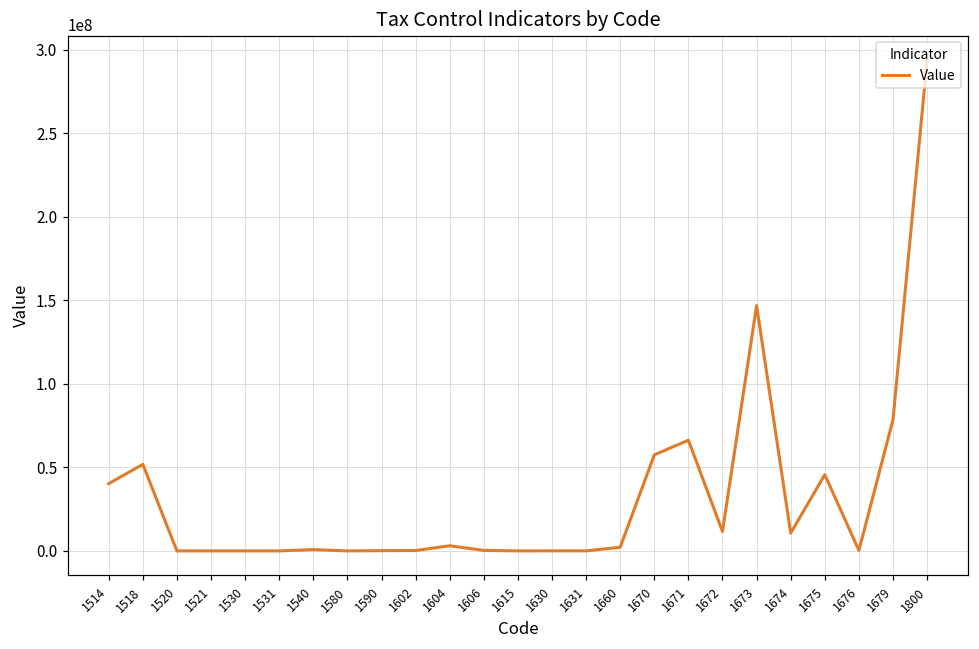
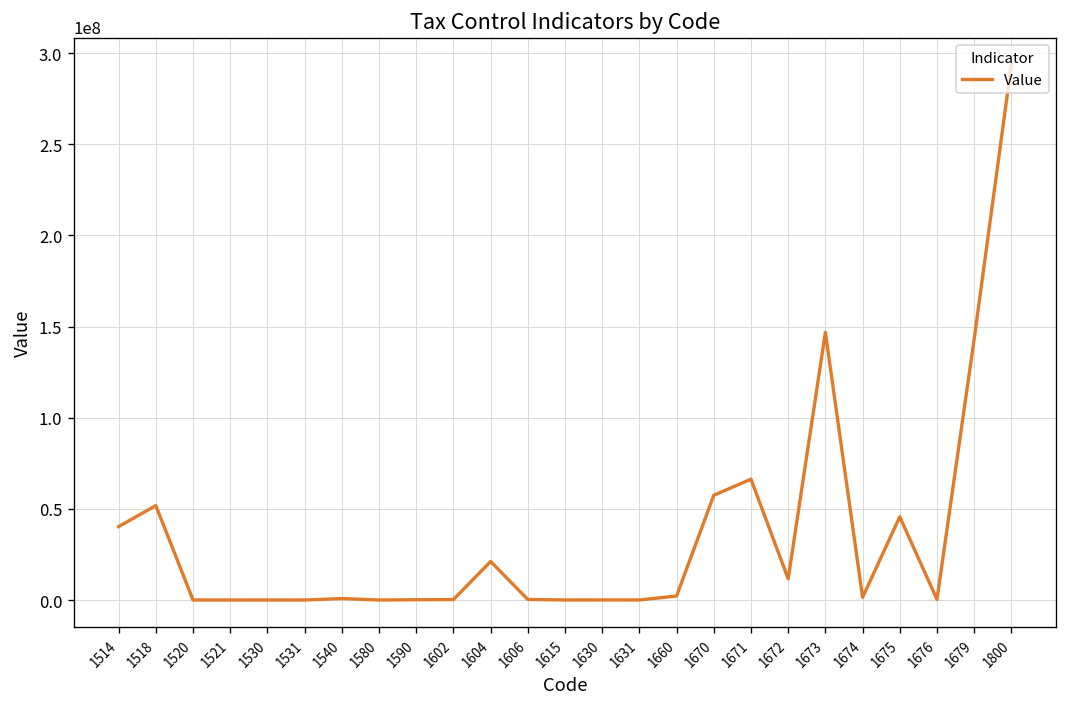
  {
    "1514": 40000000,
    "1518": 52000000,
    "1520": 0,
    "1521": 0,
    "1530": 0,
    "1531": 0,
    "1540": 1000000,
    "1580": 0,
    "1590": 0,
    "1602": 0,
-   "1604": 3000000,
+   "1604": 21000000,
    "1606": 0,
    "1615": 0,
    "1630": 0,
    "1631": 0,
    "1660": 2000000,
    "1670": 57000000,
    "1671": 66000000,
    "1672": 12000000,
    "1673": 147000000,
-   "1674": 11000000,
+   "1674": 1000000,
    "1675": 46000000,
    "1676": 0,
-   "1679": 78000000
+   "1679": 143000000
  }
